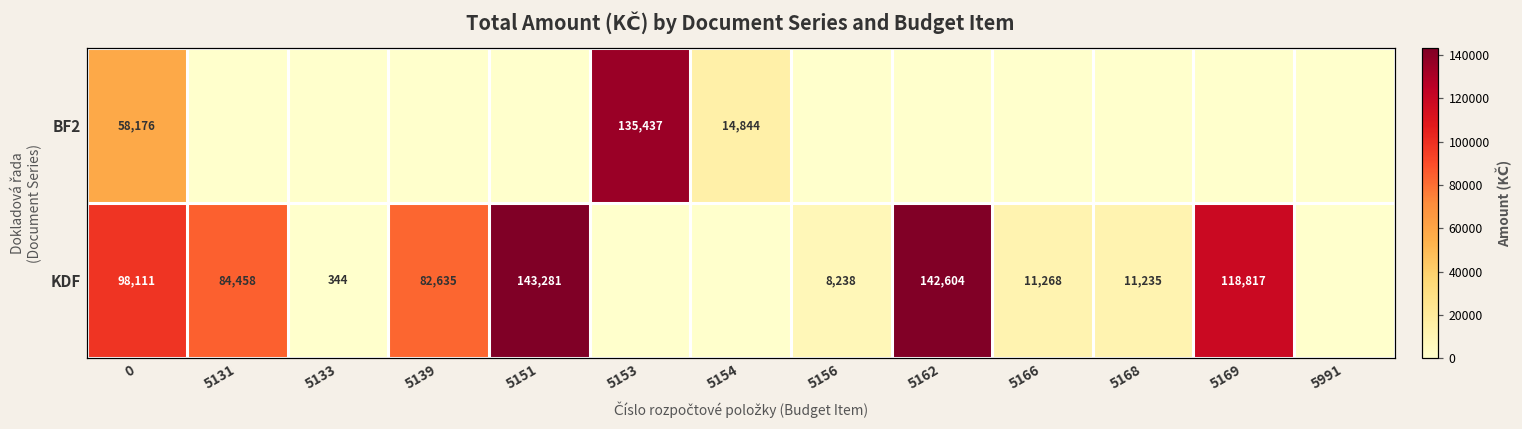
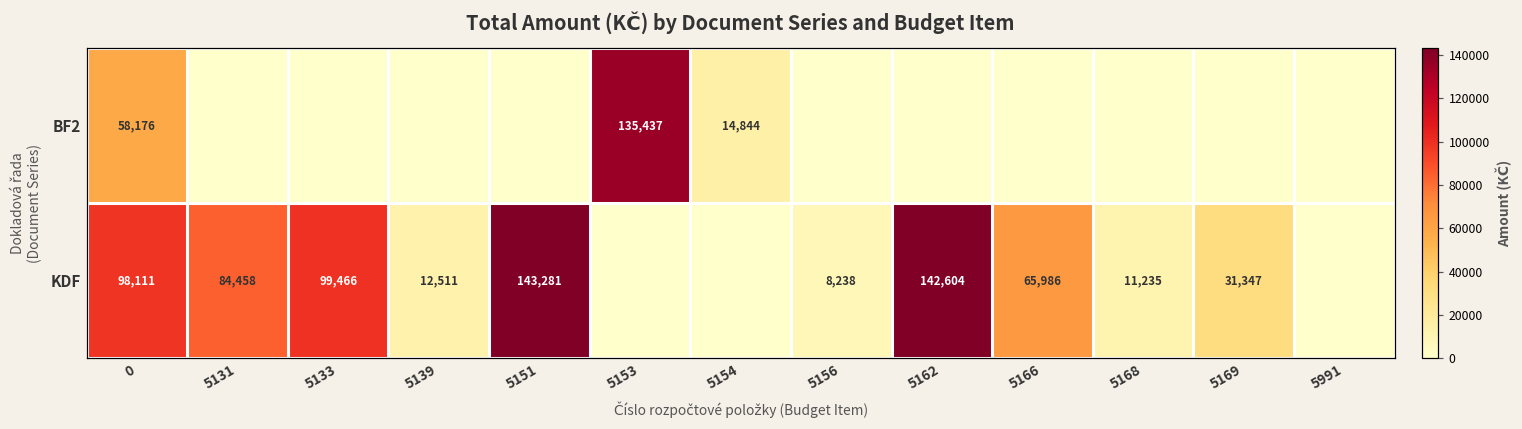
  {
    "BF2": {
      "0": "58,176",
      "5153": "135,437",
      "5154": "14,844"
    },
    "KDF": {
      "0": "98,111",
      "5131": "84,458",
-     "5133": "344",
-     "5139": "82,635",
+     "5133": "99,466",
+     "5139": "12,511",
      "5151": "143,281",
      "5156": "8,238",
      "5162": "142,604",
-     "5166": "11,268",
+     "5166": "65,986",
      "5168": "11,235",
-     "5169": "118,817"
+     "5169": "31,347"
    }
  }
